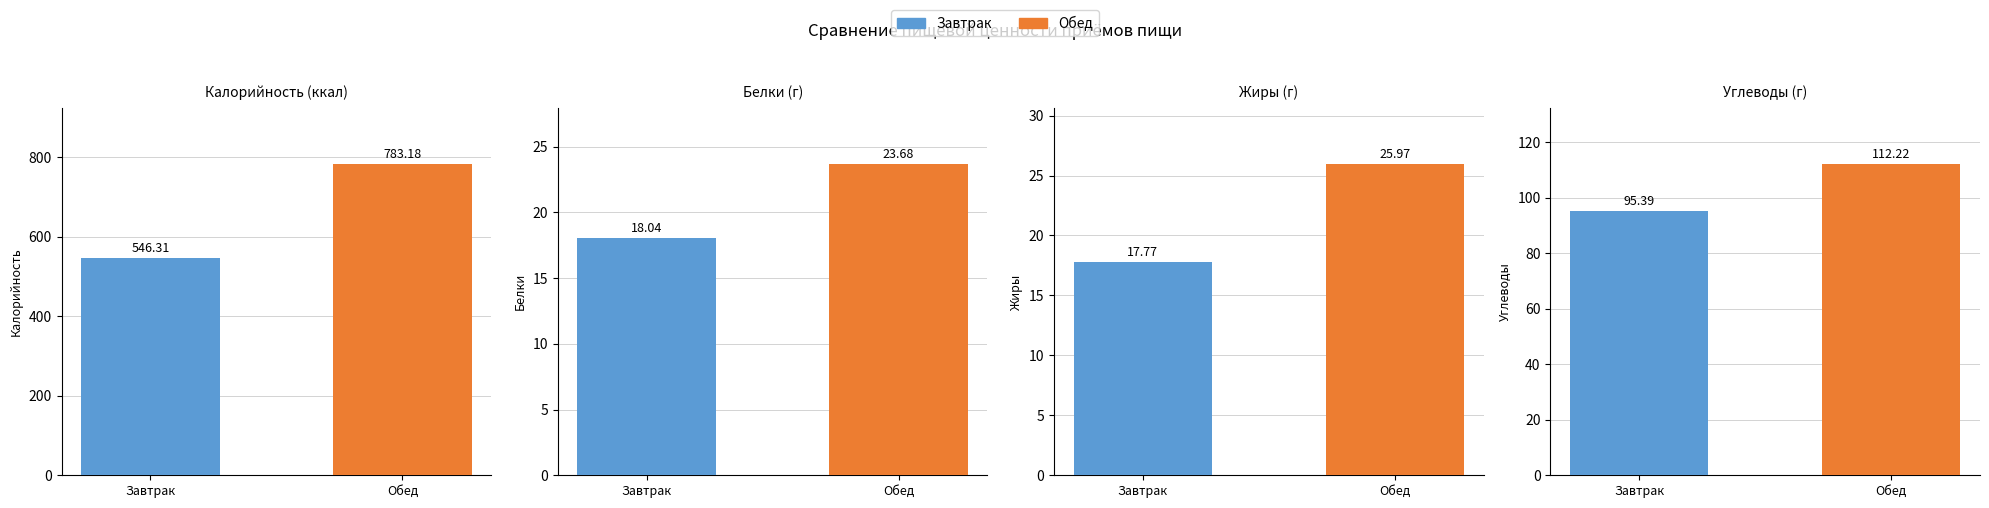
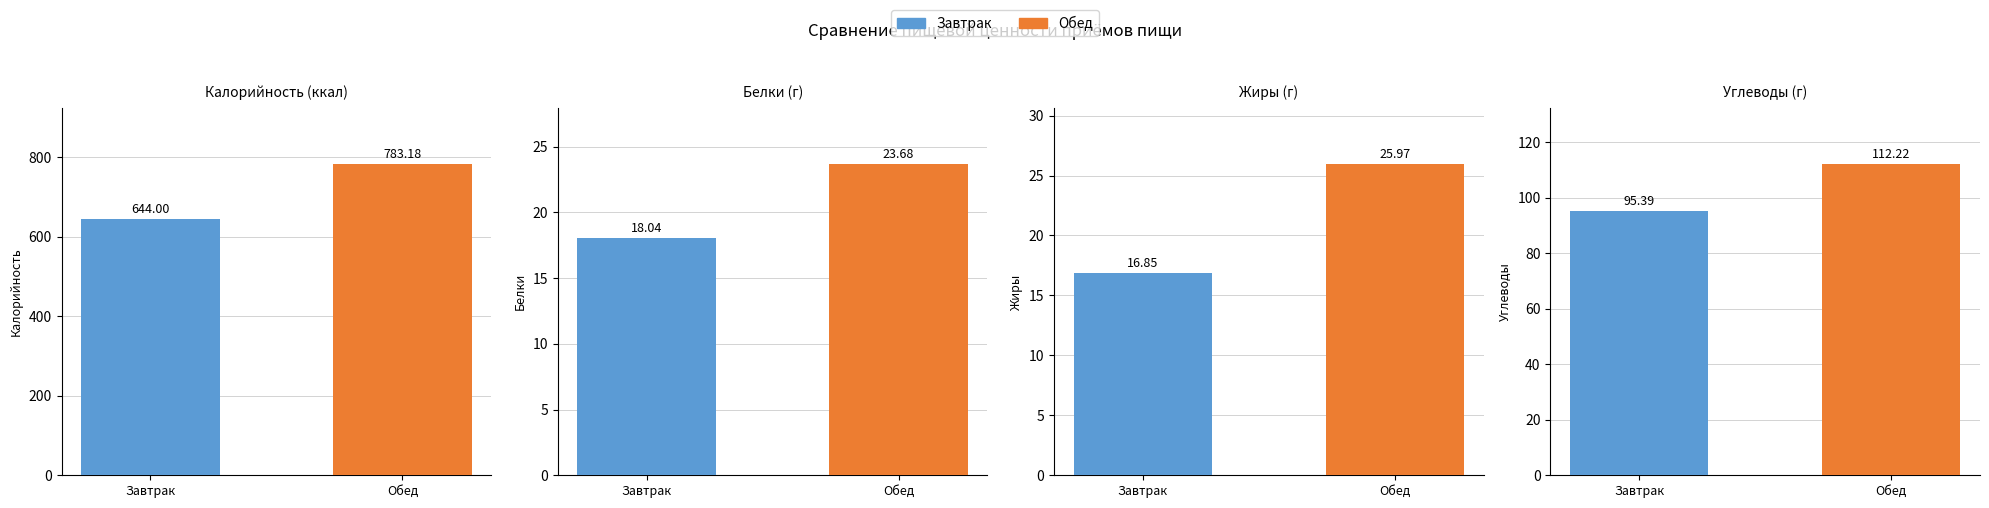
  {
    "Калорийность (ккал)": {
-     "Завтрак": 546.31,
+     "Завтрак": 644.00,
      "Обед": 783.18
    },
    "Белки (г)": {
      "Завтрак": 18.04,
      "Обед": 23.68
    },
    "Жиры (г)": {
-     "Завтрак": 17.77,
+     "Завтрак": 16.85,
      "Обед": 25.97
    },
    "Углеводы (г)": {
      "Завтрак": 95.39,
      "Обед": 112.22
    }
  }
